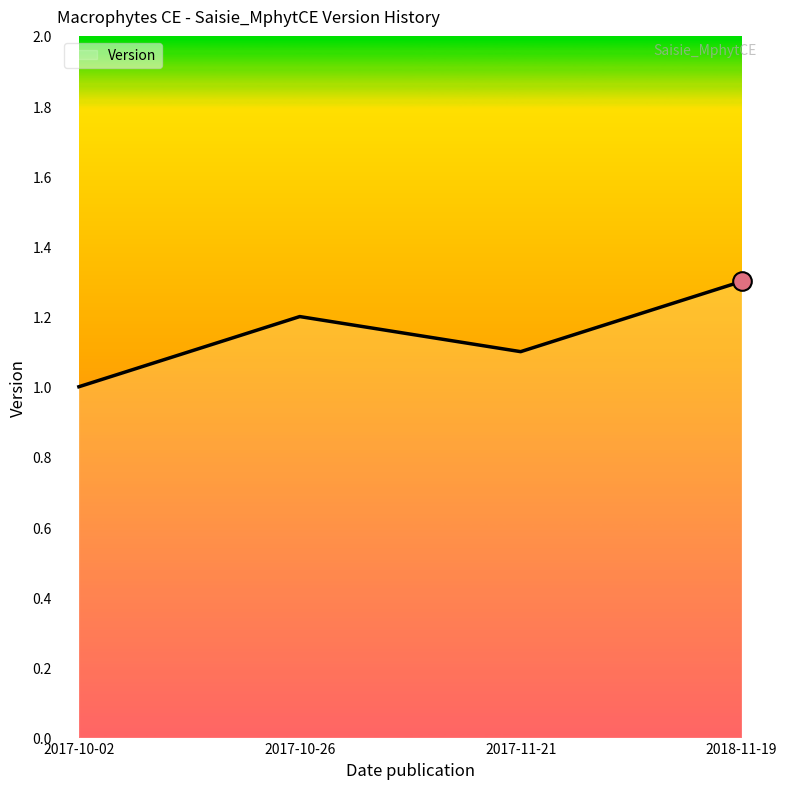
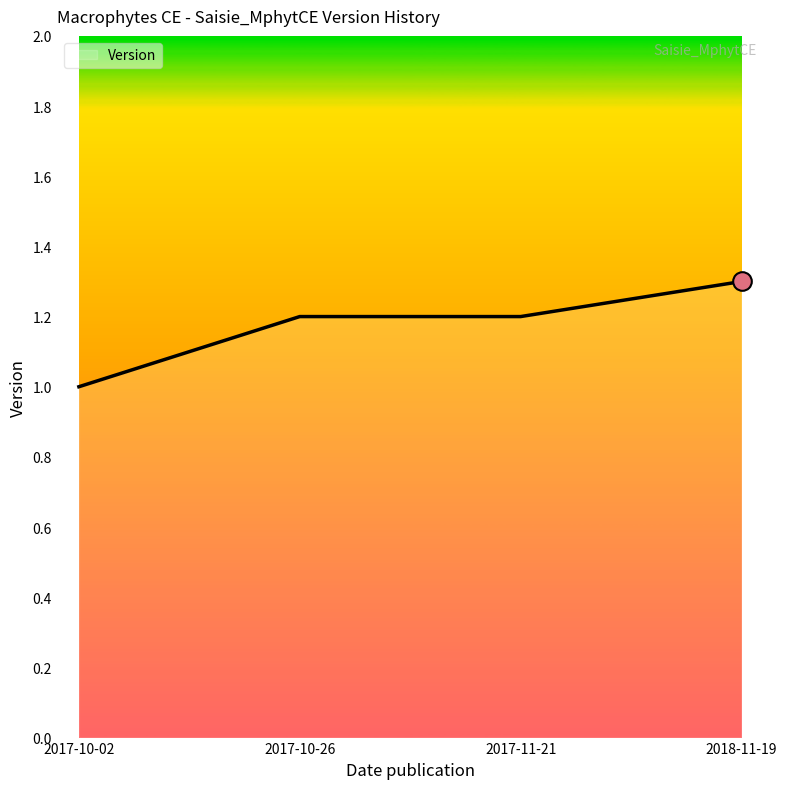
  {
    "Version": {
      "2017-10-02": 1.0,
      "2017-10-26": 1.2,
-     "2017-11-21": 1.1
+     "2017-11-21": 1.2
    }
  }
